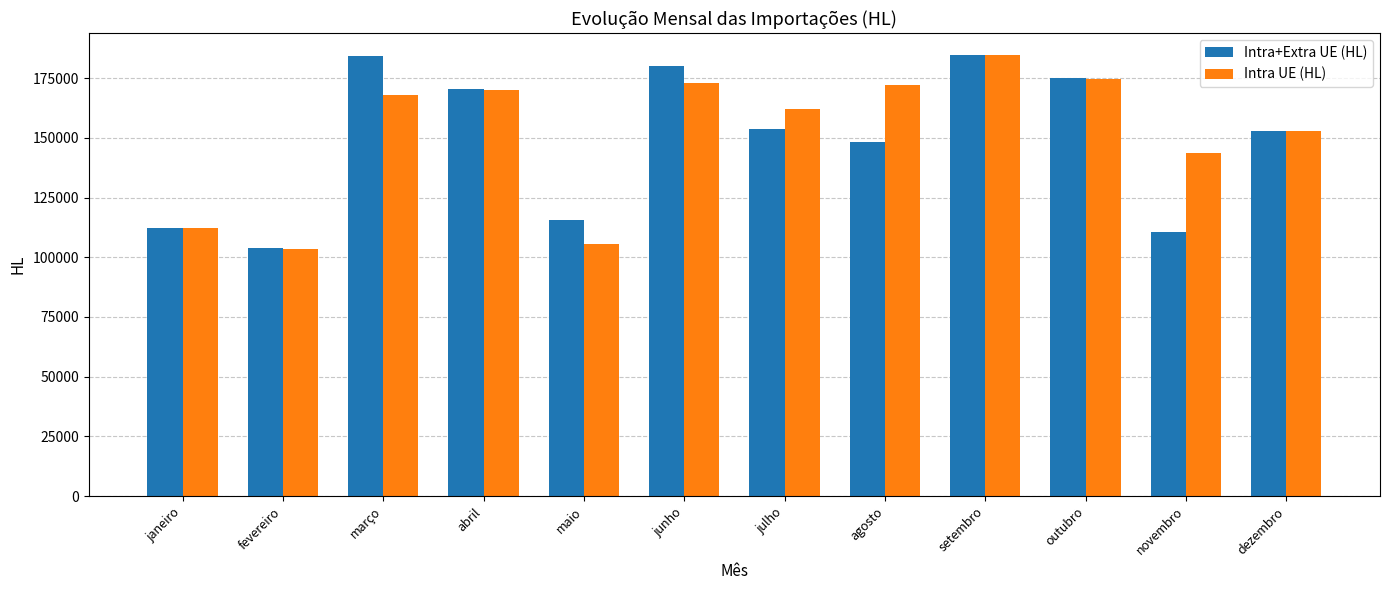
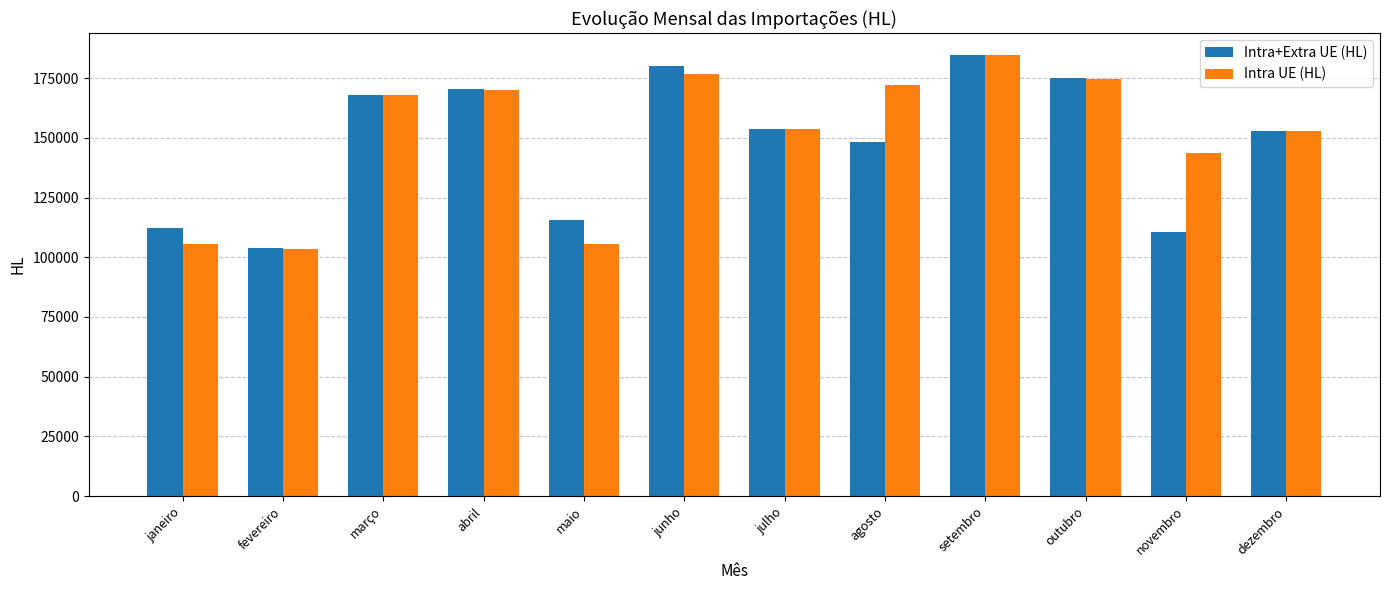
  {
    "Intra+Extra UE (HL)": {
      "janeiro": 112000,
      "fevereiro": 104000,
-     "março": 184000,
+     "março": 168000,
      "abril": 170000,
      "maio": 115000,
      "junho": 180000,
      "julho": 154000,
      "agosto": 148000,
      "setembro": 185000,
      "outubro": 175000,
      "novembro": 111000,
      "dezembro": 153000
    },
    "Intra UE (HL)": {
-     "janeiro": 112000,
+     "janeiro": 106000,
      "fevereiro": 104000,
      "março": 168000,
      "abril": 170000,
      "maio": 106000,
-     "junho": 173000,
-     "julho": 162000,
+     "junho": 177000,
+     "julho": 154000,
      "agosto": 172000,
      "setembro": 185000,
      "outubro": 175000,
      "novembro": 144000,
      "dezembro": 153000
    }
  }
